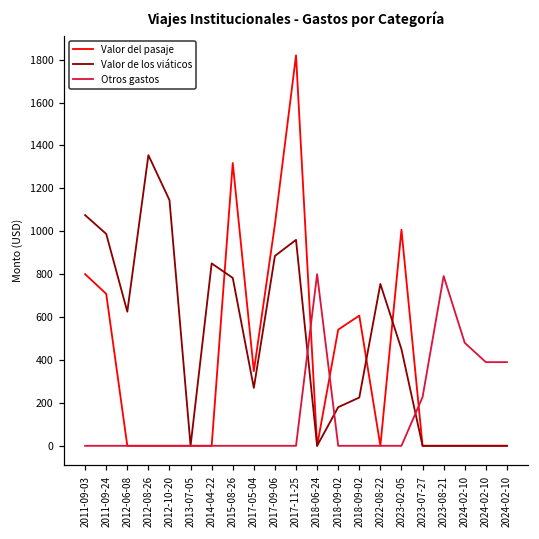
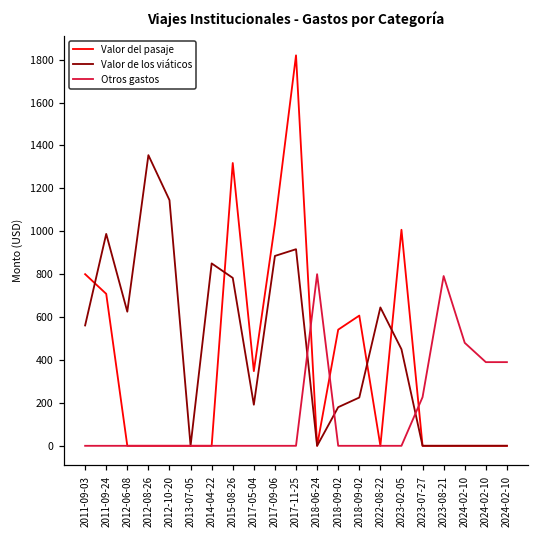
  {
    "Valor del pasaje": {
      "2011-09-03": 800,
      "2011-09-24": 710,
      "2015-08-26": 1320,
      "2017-05-04": 350,
      "2017-09-06": 1030,
      "2017-11-25": 1820,
      "2023-02-05": 1010
    },
    "Valor de los viáticos": {
-     "2011-09-03": 1080,
+     "2011-09-03": 560,
      "2011-09-24": 990,
      "2012-06-08": 630,
      "2012-08-26": 1350,
      "2012-10-20": 1150,
      "2014-04-22": 850,
      "2015-08-26": 780,
-     "2017-05-04": 270,
+     "2017-05-04": 190,
      "2017-09-06": 890,
-     "2017-11-25": 960,
-     "2022-08-22": 750,
+     "2017-11-25": 920,
+     "2022-08-22": 650,
      "2023-02-05": 450
    },
    "Otros gastos": {
      "2011-09-03": 0,
      "2011-09-24": 0,
      "2015-08-26": 0,
      "2017-05-04": 0,
      "2017-09-06": 0,
      "2017-11-25": 0,
      "2018-06-24": 800,
      "2023-02-05": 0,
      "2023-07-27": 230,
      "2023-08-21": 790
    }
  }
